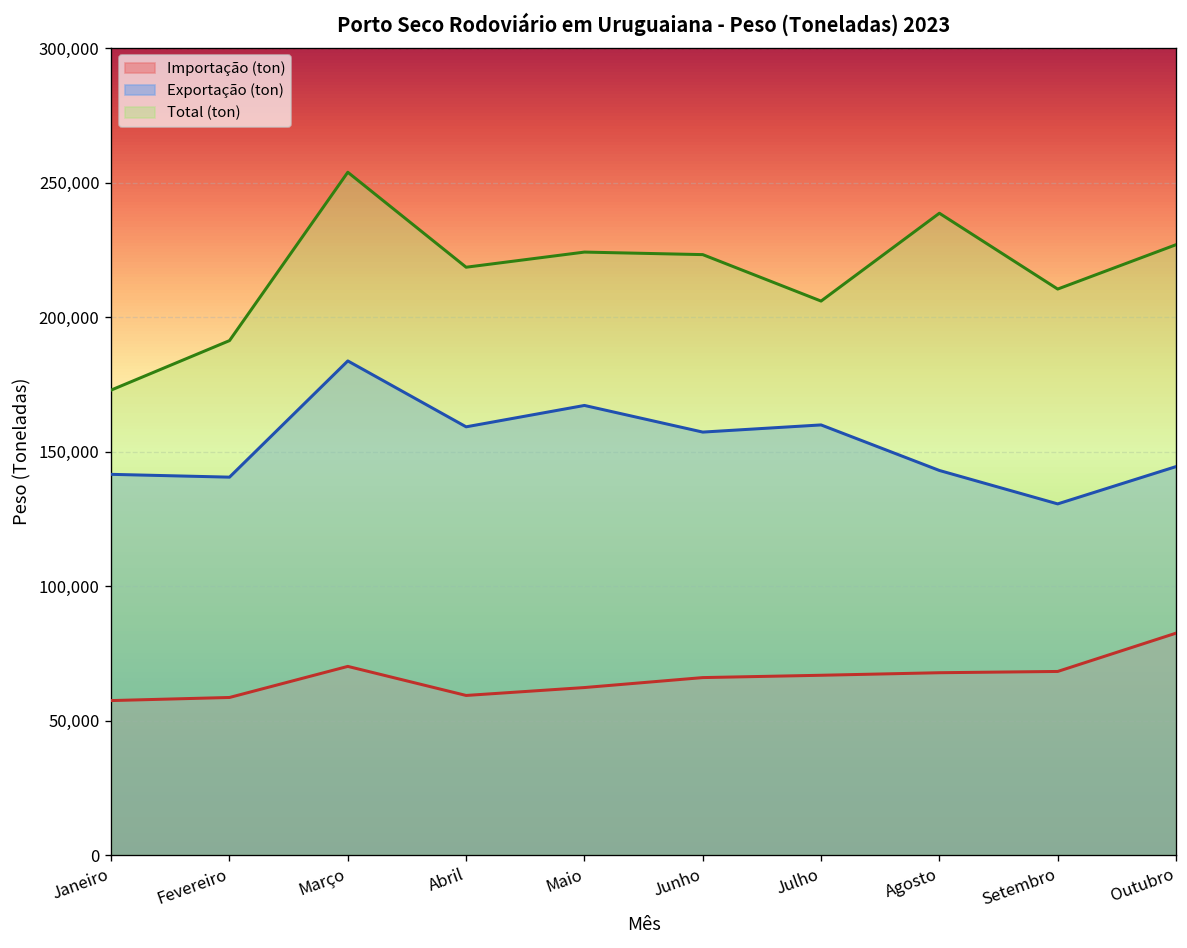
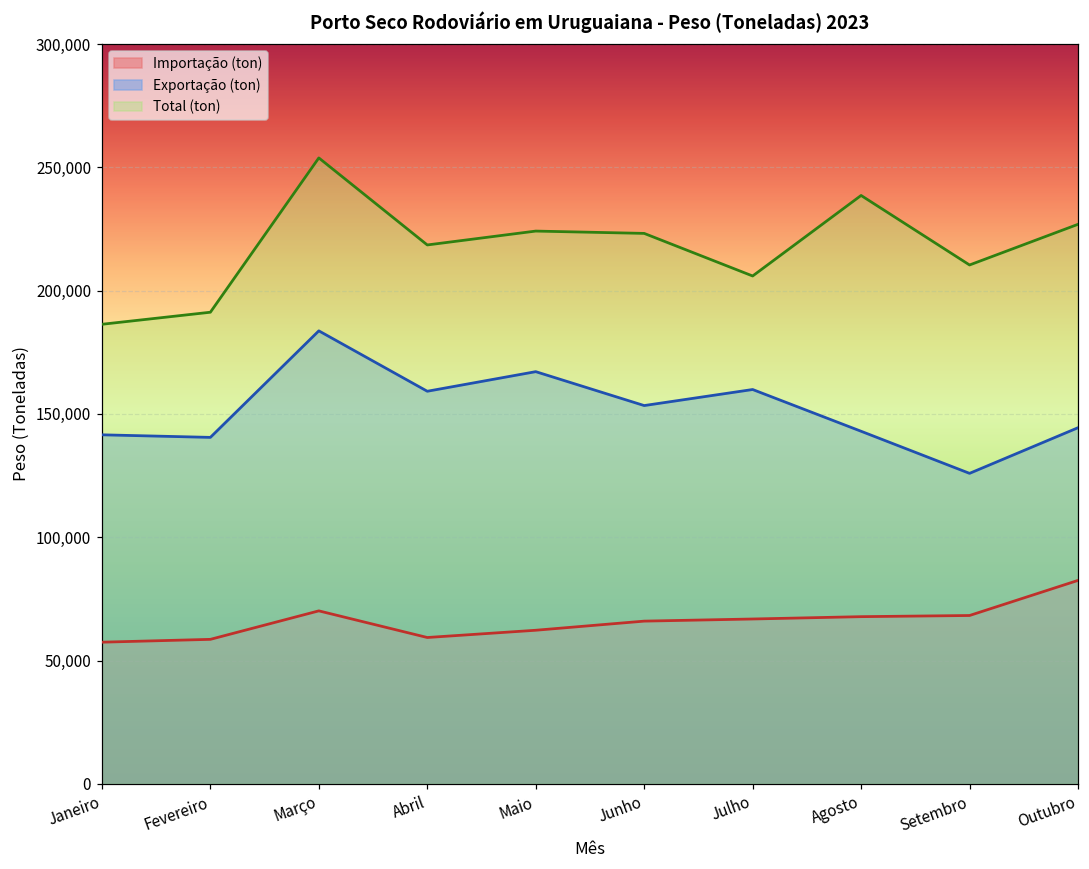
  {
    "Importação (ton)": {
      "Janeiro": "57,000",
      "Fevereiro": "59,000",
      "Março": "70,000",
      "Abril": "59,000",
      "Maio": "62,000",
      "Junho": "66,000",
      "Julho": "67,000",
      "Agosto": "68,000",
      "Setembro": "68,000",
      "Outubro": "82,000"
    },
    "Exportação (ton)": {
      "Janeiro": "142,000",
      "Fevereiro": "140,000",
      "Março": "184,000",
      "Abril": "159,000",
      "Maio": "167,000",
-     "Junho": "157,000",
+     "Junho": "153,000",
      "Julho": "160,000",
      "Agosto": "143,000",
-     "Setembro": "131,000",
+     "Setembro": "126,000",
      "Outubro": "144,000"
    },
    "Total (ton)": {
-     "Janeiro": "173,000",
+     "Janeiro": "186,000",
      "Fevereiro": "191,000",
      "Março": "254,000",
      "Abril": "219,000",
      "Maio": "224,000",
      "Junho": "223,000",
      "Julho": "206,000",
      "Agosto": "239,000",
      "Setembro": "210,000",
      "Outubro": "227,000"
    }
  }
